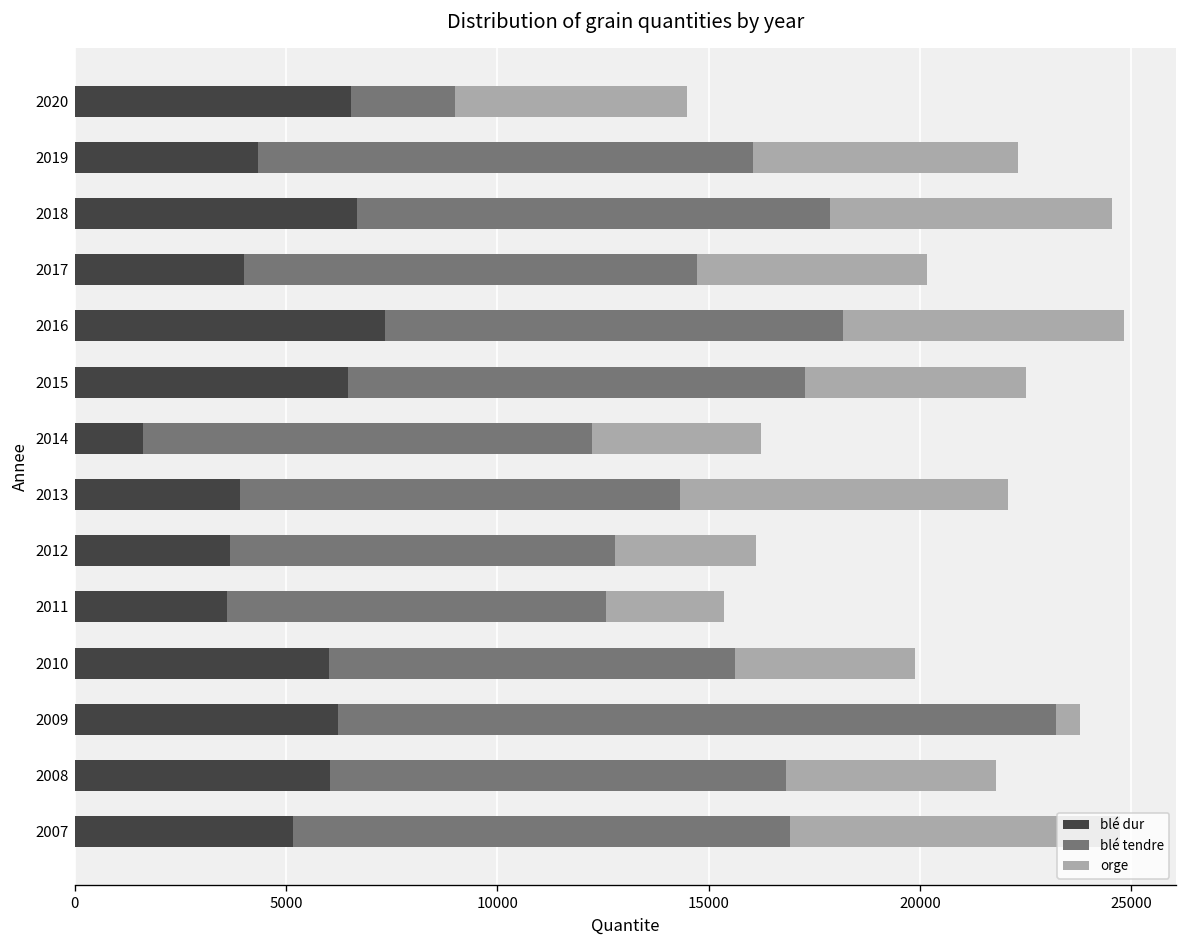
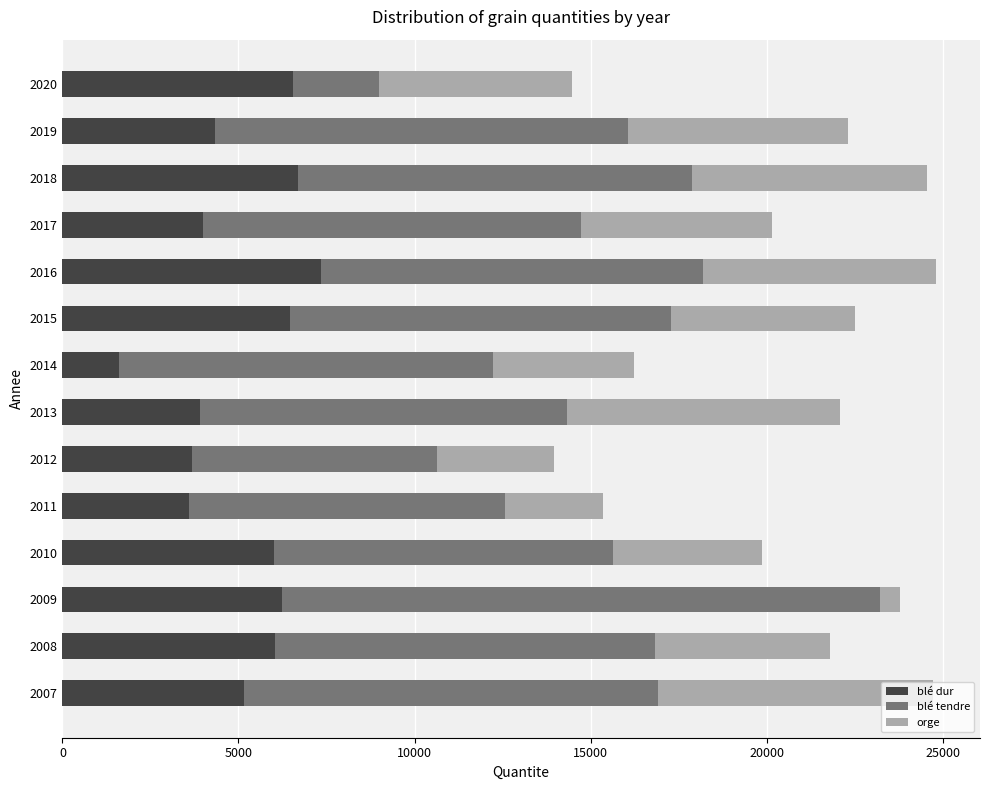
  {
    "blé dur": {
      "2020": 6500,
      "2019": 4300,
      "2018": 6700,
      "2017": 4000,
      "2016": 7300,
      "2015": 6500,
      "2014": 1600,
      "2013": 3900,
      "2012": 3700,
      "2011": 3600,
      "2010": 6000,
      "2009": 6200,
      "2008": 6000,
      "2007": 5200
    },
    "blé tendre": {
      "2020": 2400,
      "2019": 11700,
      "2018": 11200,
      "2017": 10700,
      "2016": 10800,
      "2015": 10800,
      "2014": 10600,
      "2013": 10400,
-     "2012": 9100,
+     "2012": 7000,
      "2011": 9000,
      "2010": 9600,
      "2009": 17000,
      "2008": 10800,
      "2007": 11800
    },
    "orge": {
      "2020": 5500,
      "2019": 6300,
      "2018": 6700,
      "2017": 5400,
      "2016": 6600,
      "2015": 5200,
      "2014": 4000,
      "2013": 7800,
      "2012": 3300,
      "2011": 2800,
      "2010": 4200,
      "2009": 600,
      "2008": 5000
    }
  }
